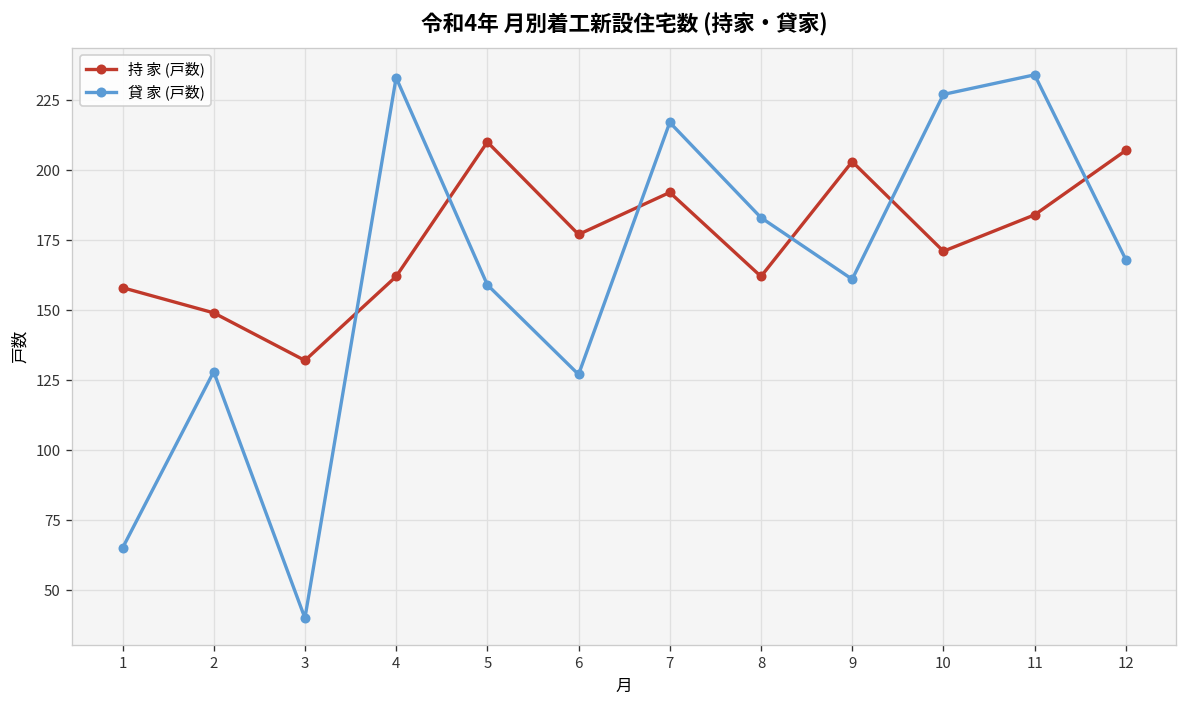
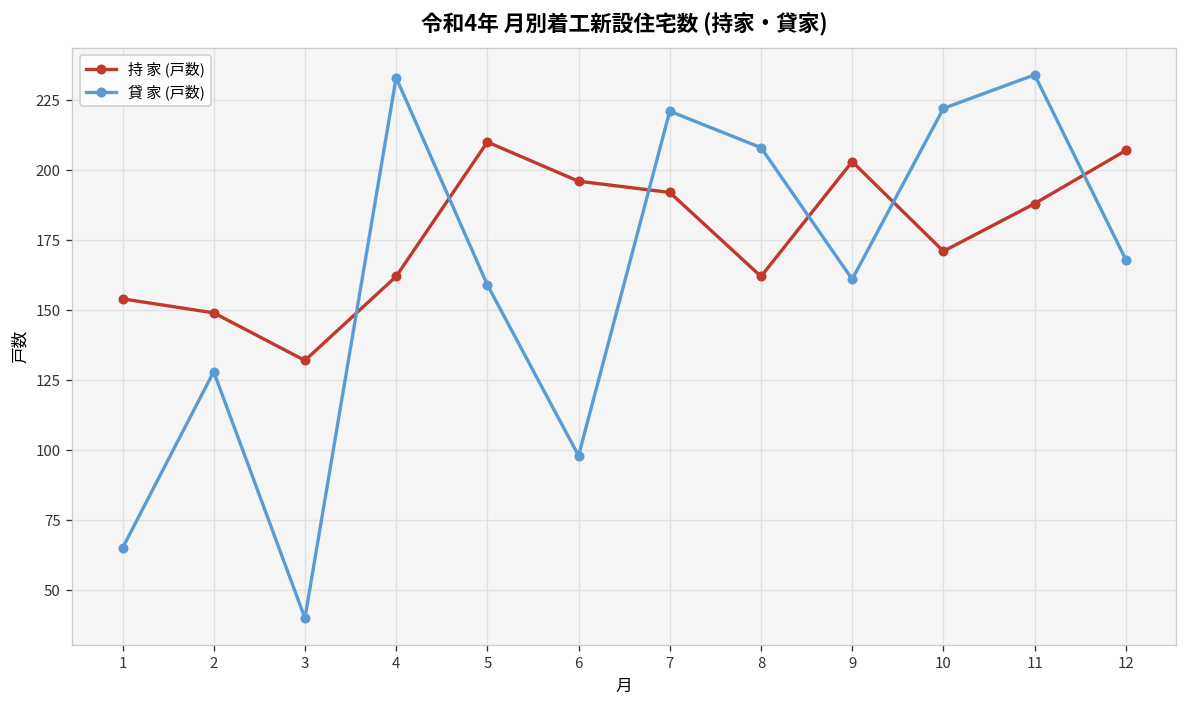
  {
    "持 家 (戸数)": {
-     "1": 158,
+     "1": 154,
      "2": 149,
      "3": 132,
      "4": 162,
      "5": 210,
-     "6": 177,
+     "6": 196,
      "7": 192,
      "8": 162,
      "9": 203,
      "10": 171,
-     "11": 184,
+     "11": 188,
      "12": 207
    },
    "貸 家 (戸数)": {
      "1": 65,
      "2": 128,
      "3": 40,
      "4": 233,
      "5": 159,
-     "6": 127,
-     "7": 217,
-     "8": 183,
+     "6": 98,
+     "7": 221,
+     "8": 208,
      "9": 161,
-     "10": 227,
+     "10": 222,
      "11": 234,
      "12": 168
    }
  }
